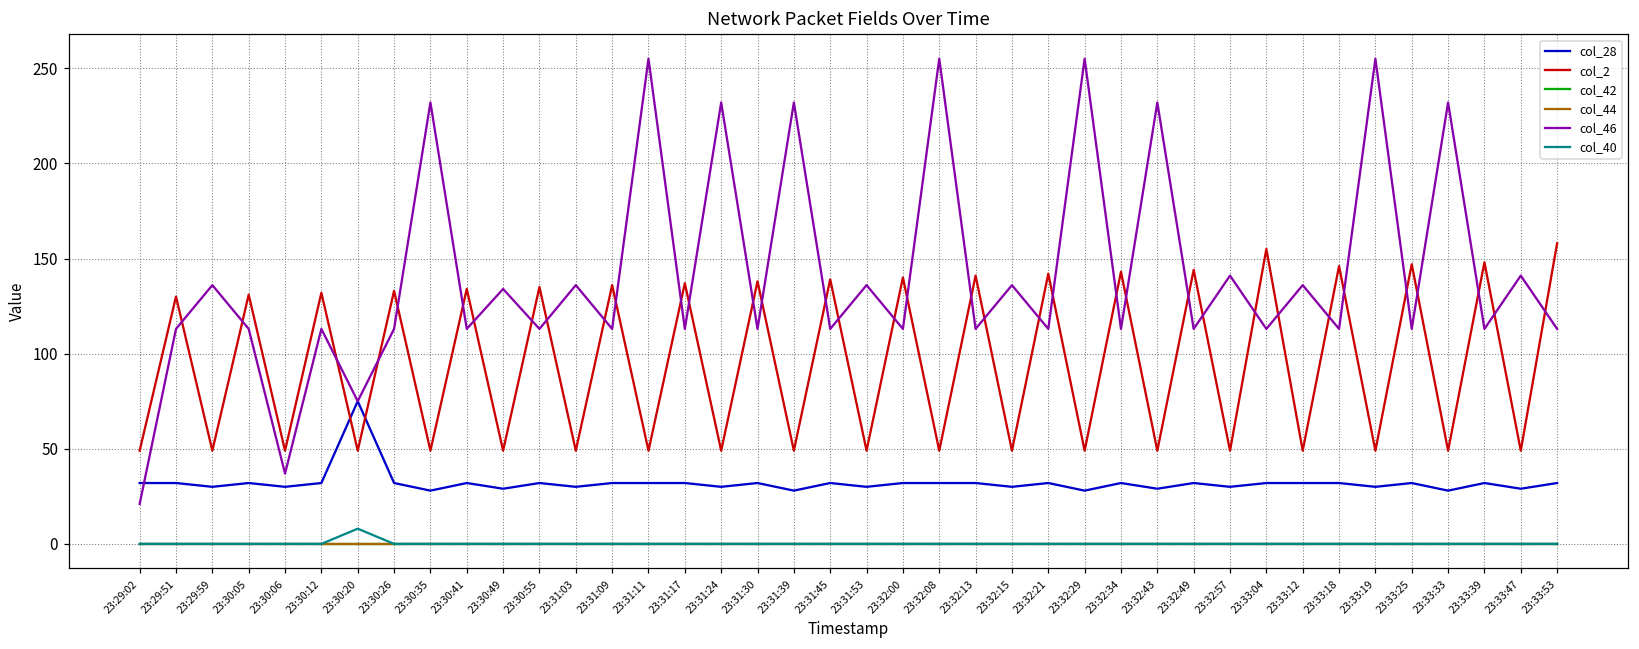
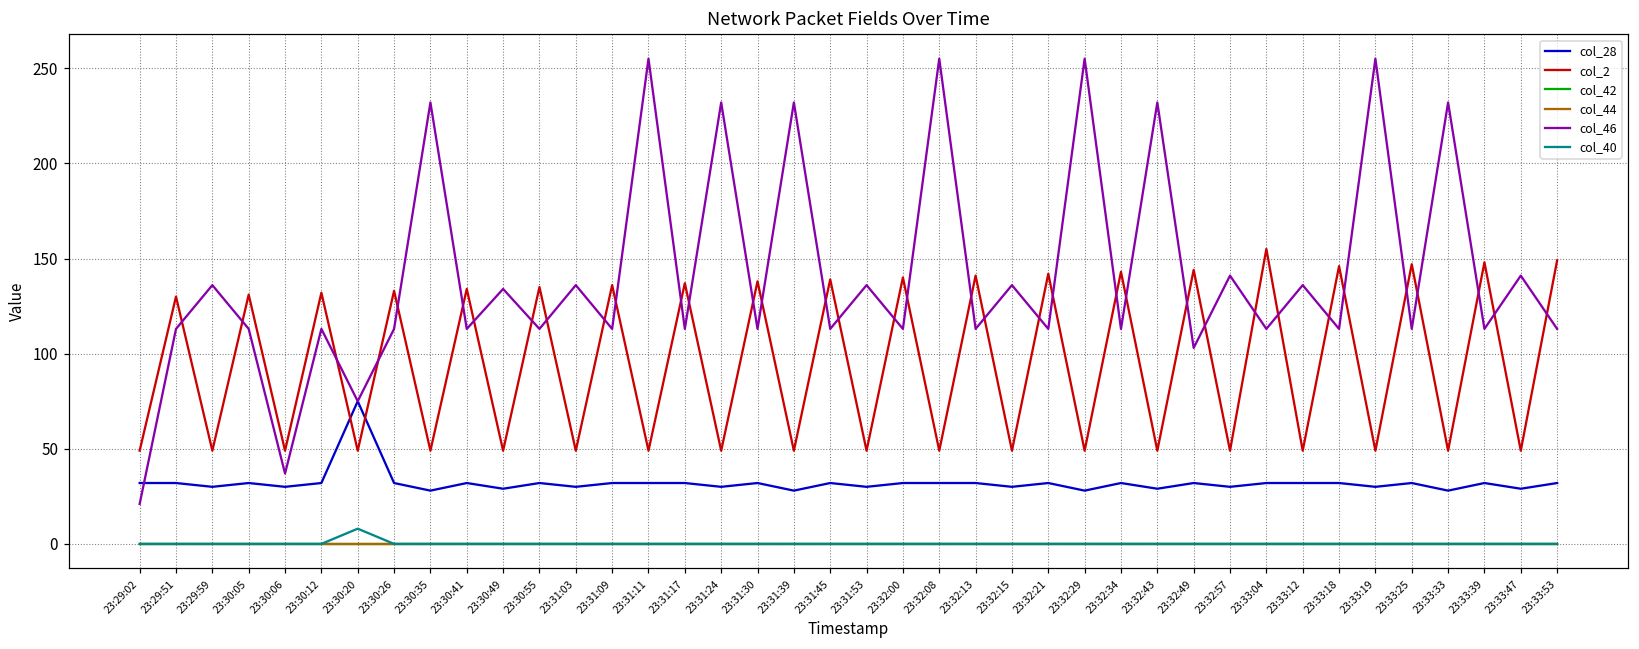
  {
    "col_28": {
      "23:29:02": 32,
      "23:29:51": 32,
      "23:29:59": 30,
      "23:30:05": 32,
      "23:30:06": 30,
      "23:30:12": 32,
      "23:30:26": 32,
      "23:30:35": 28,
      "23:30:41": 32,
      "23:30:49": 29,
      "23:30:55": 32,
      "23:31:03": 30,
      "23:31:09": 32,
      "23:31:11": 32,
      "23:31:17": 32,
      "23:31:24": 30,
      "23:31:30": 32,
      "23:31:39": 28,
      "23:31:45": 32,
      "23:31:53": 30,
      "23:32:00": 32,
      "23:32:08": 32,
      "23:32:13": 32,
      "23:32:15": 30,
      "23:32:21": 32,
      "23:32:29": 28,
      "23:32:34": 32,
      "23:32:43": 29,
      "23:32:49": 32,
      "23:32:57": 30,
      "23:33:04": 32,
      "23:33:12": 32,
      "23:33:18": 32,
      "23:33:19": 30,
      "23:33:25": 32,
      "23:33:33": 28,
      "23:33:39": 32,
      "23:33:47": 29,
      "23:33:53": 32
    },
    "col_2": {
      "23:29:02": 49,
      "23:29:51": 130,
      "23:29:59": 49,
      "23:30:05": 131,
      "23:30:06": 49,
      "23:30:12": 132,
      "23:30:20": 49,
      "23:30:26": 133,
      "23:30:35": 49,
      "23:30:41": 134,
      "23:30:49": 49,
      "23:30:55": 135,
      "23:31:03": 49,
      "23:31:09": 136,
      "23:31:11": 49,
      "23:31:17": 137,
      "23:31:24": 49,
      "23:31:30": 138,
      "23:31:39": 49,
      "23:31:45": 139,
      "23:31:53": 49,
      "23:32:00": 140,
      "23:32:08": 49,
      "23:32:13": 141,
      "23:32:15": 49,
      "23:32:21": 142,
      "23:32:29": 49,
      "23:32:34": 143,
      "23:32:43": 49,
      "23:32:49": 144,
      "23:32:57": 49,
      "23:33:04": 155,
      "23:33:12": 49,
      "23:33:18": 146,
      "23:33:19": 49,
      "23:33:25": 147,
      "23:33:33": 49,
      "23:33:39": 148,
      "23:33:47": 49,
-     "23:33:53": 158
+     "23:33:53": 149
    },
    "col_44": {
      "23:30:20": 0
    },
    "col_46": {
      "23:29:02": 21,
      "23:29:51": 113,
      "23:29:59": 136,
      "23:30:05": 113,
      "23:30:06": 37,
      "23:30:12": 113,
      "23:30:26": 113,
      "23:30:35": 232,
      "23:30:41": 113,
      "23:30:49": 134,
      "23:30:55": 113,
      "23:31:03": 136,
      "23:31:09": 113,
      "23:31:11": 255,
      "23:31:17": 113,
      "23:31:24": 232,
      "23:31:30": 113,
      "23:31:39": 232,
      "23:31:45": 113,
      "23:31:53": 136,
      "23:32:00": 113,
      "23:32:08": 255,
      "23:32:13": 113,
      "23:32:15": 136,
      "23:32:21": 113,
      "23:32:29": 255,
      "23:32:34": 113,
      "23:32:43": 232,
-     "23:32:49": 113,
+     "23:32:49": 103,
      "23:32:57": 141,
      "23:33:04": 113,
      "23:33:12": 136,
      "23:33:18": 113,
      "23:33:19": 255,
      "23:33:25": 113,
      "23:33:33": 232,
      "23:33:39": 113,
      "23:33:47": 141,
      "23:33:53": 113
    },
    "col_40": {
      "23:30:20": 8
    }
  }
